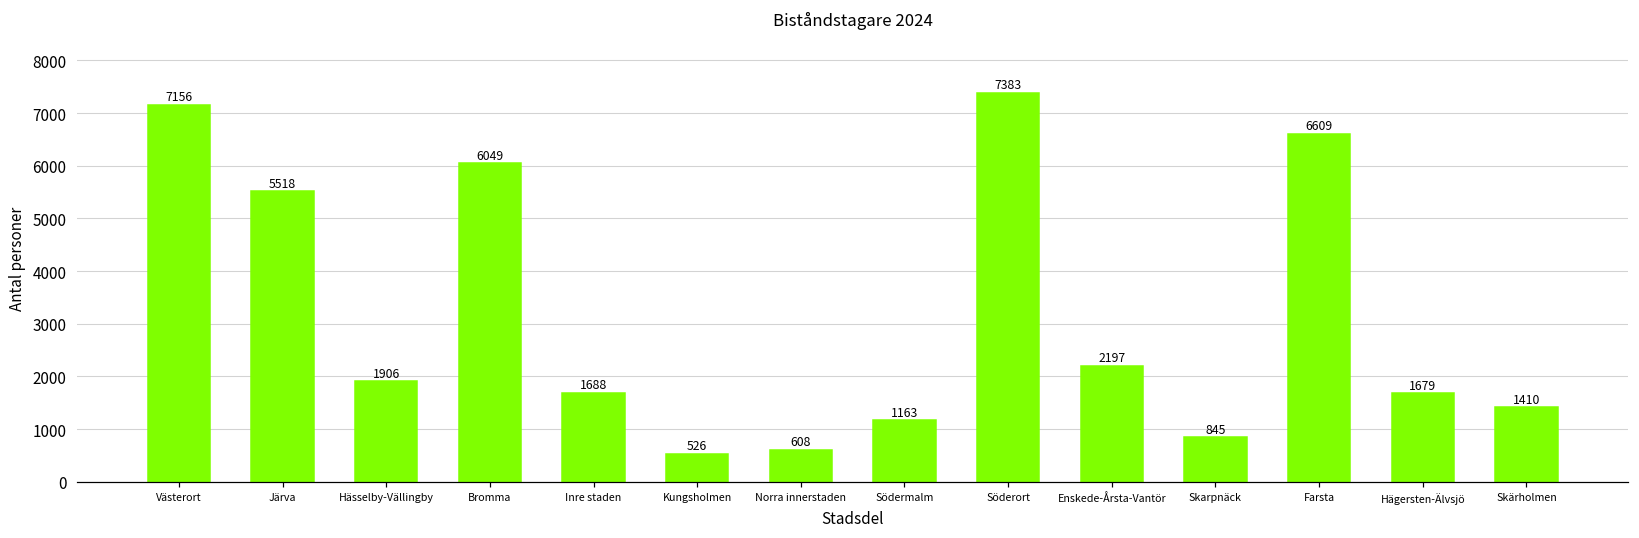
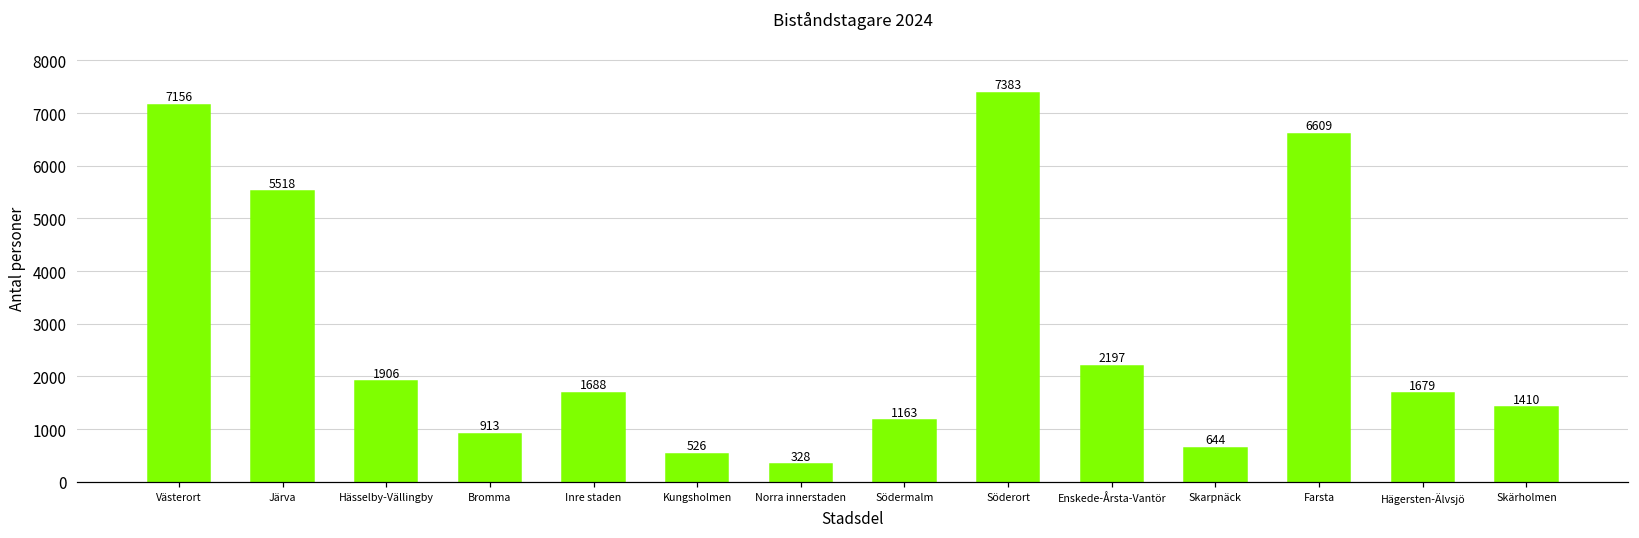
  {
    "Västerort": 7156,
    "Järva": 5518,
    "Hässelby-Vällingby": 1906,
-   "Bromma": 6049,
+   "Bromma": 913,
    "Inre staden": 1688,
    "Kungsholmen": 526,
-   "Norra innerstaden": 608,
+   "Norra innerstaden": 328,
    "Södermalm": 1163,
    "Söderort": 7383,
    "Enskede-Årsta-Vantör": 2197,
-   "Skarpnäck": 845,
+   "Skarpnäck": 644,
    "Farsta": 6609,
    "Hägersten-Älvsjö": 1679,
    "Skärholmen": 1410
  }
